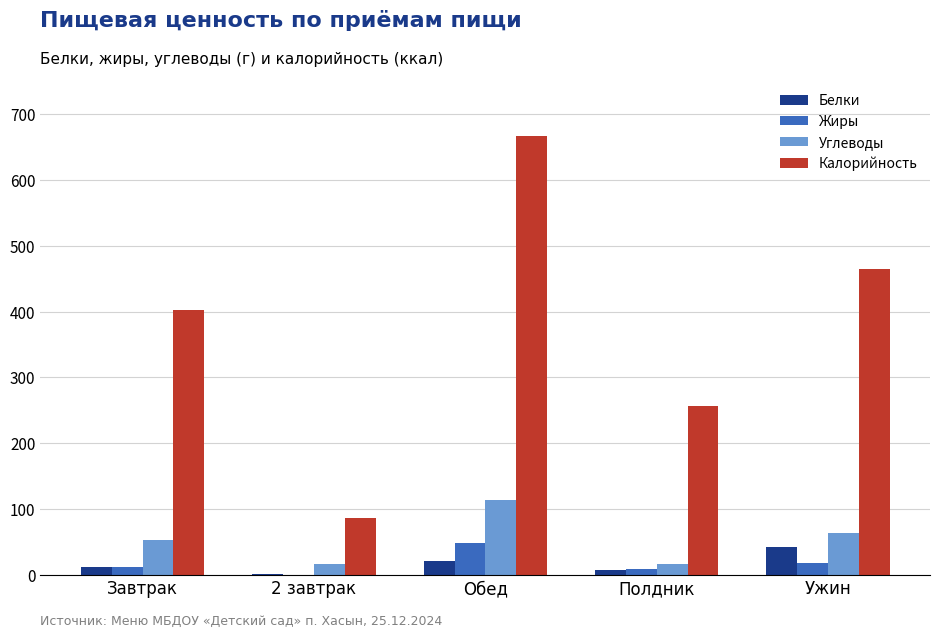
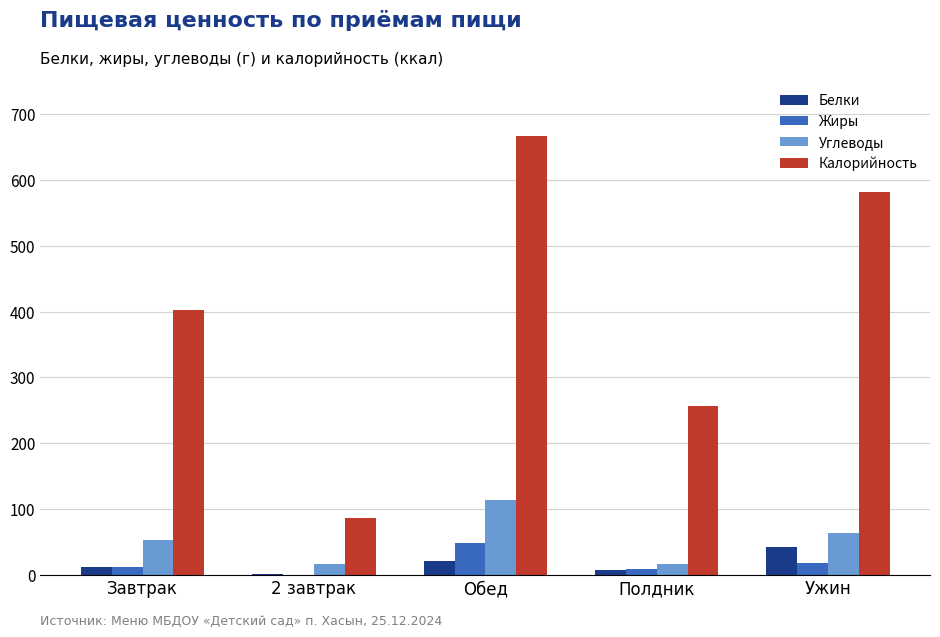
  {
    "Белки": {
      "Завтрак": 10,
      "Обед": 20,
      "Полдник": 10,
      "Ужин": 40
    },
    "Жиры": {
      "Завтрак": 10,
      "Обед": 50,
      "Полдник": 10,
      "Ужин": 20
    },
    "Углеводы": {
      "Завтрак": 50,
      "2 завтрак": 20,
      "Обед": 110,
      "Полдник": 20,
      "Ужин": 60
    },
    "Калорийность": {
      "Завтрак": 400,
      "2 завтрак": 90,
      "Обед": 670,
      "Полдник": 260,
-     "Ужин": 460
+     "Ужин": 580
    }
  }
